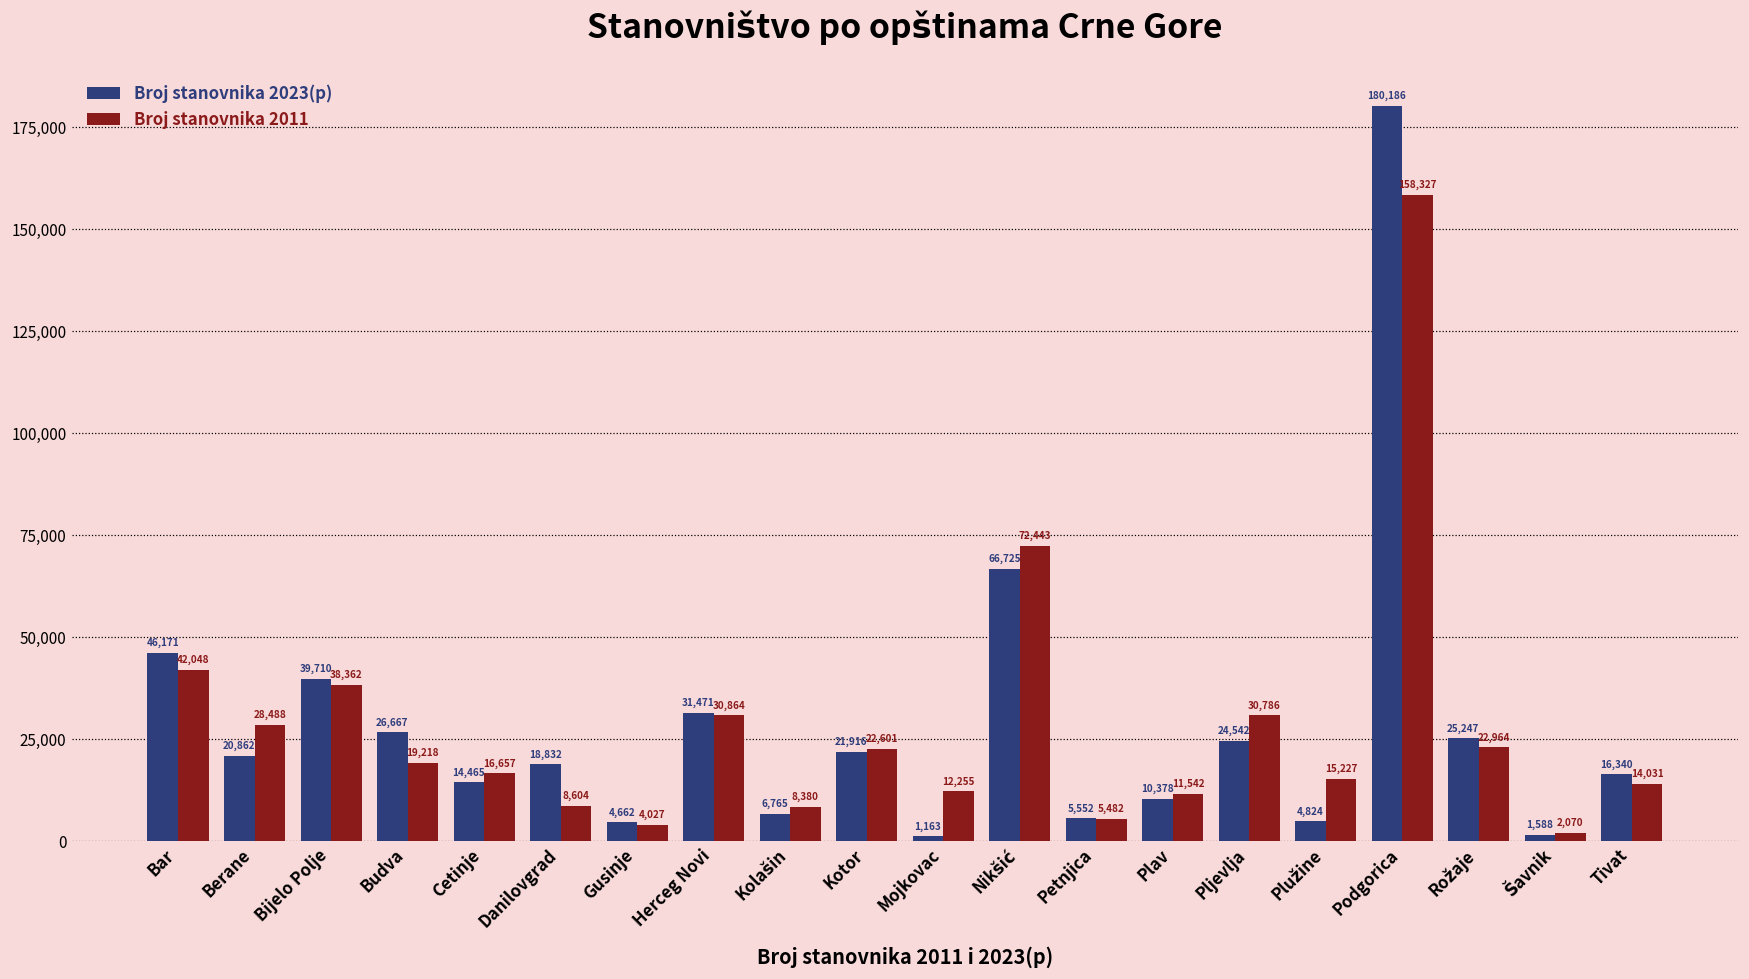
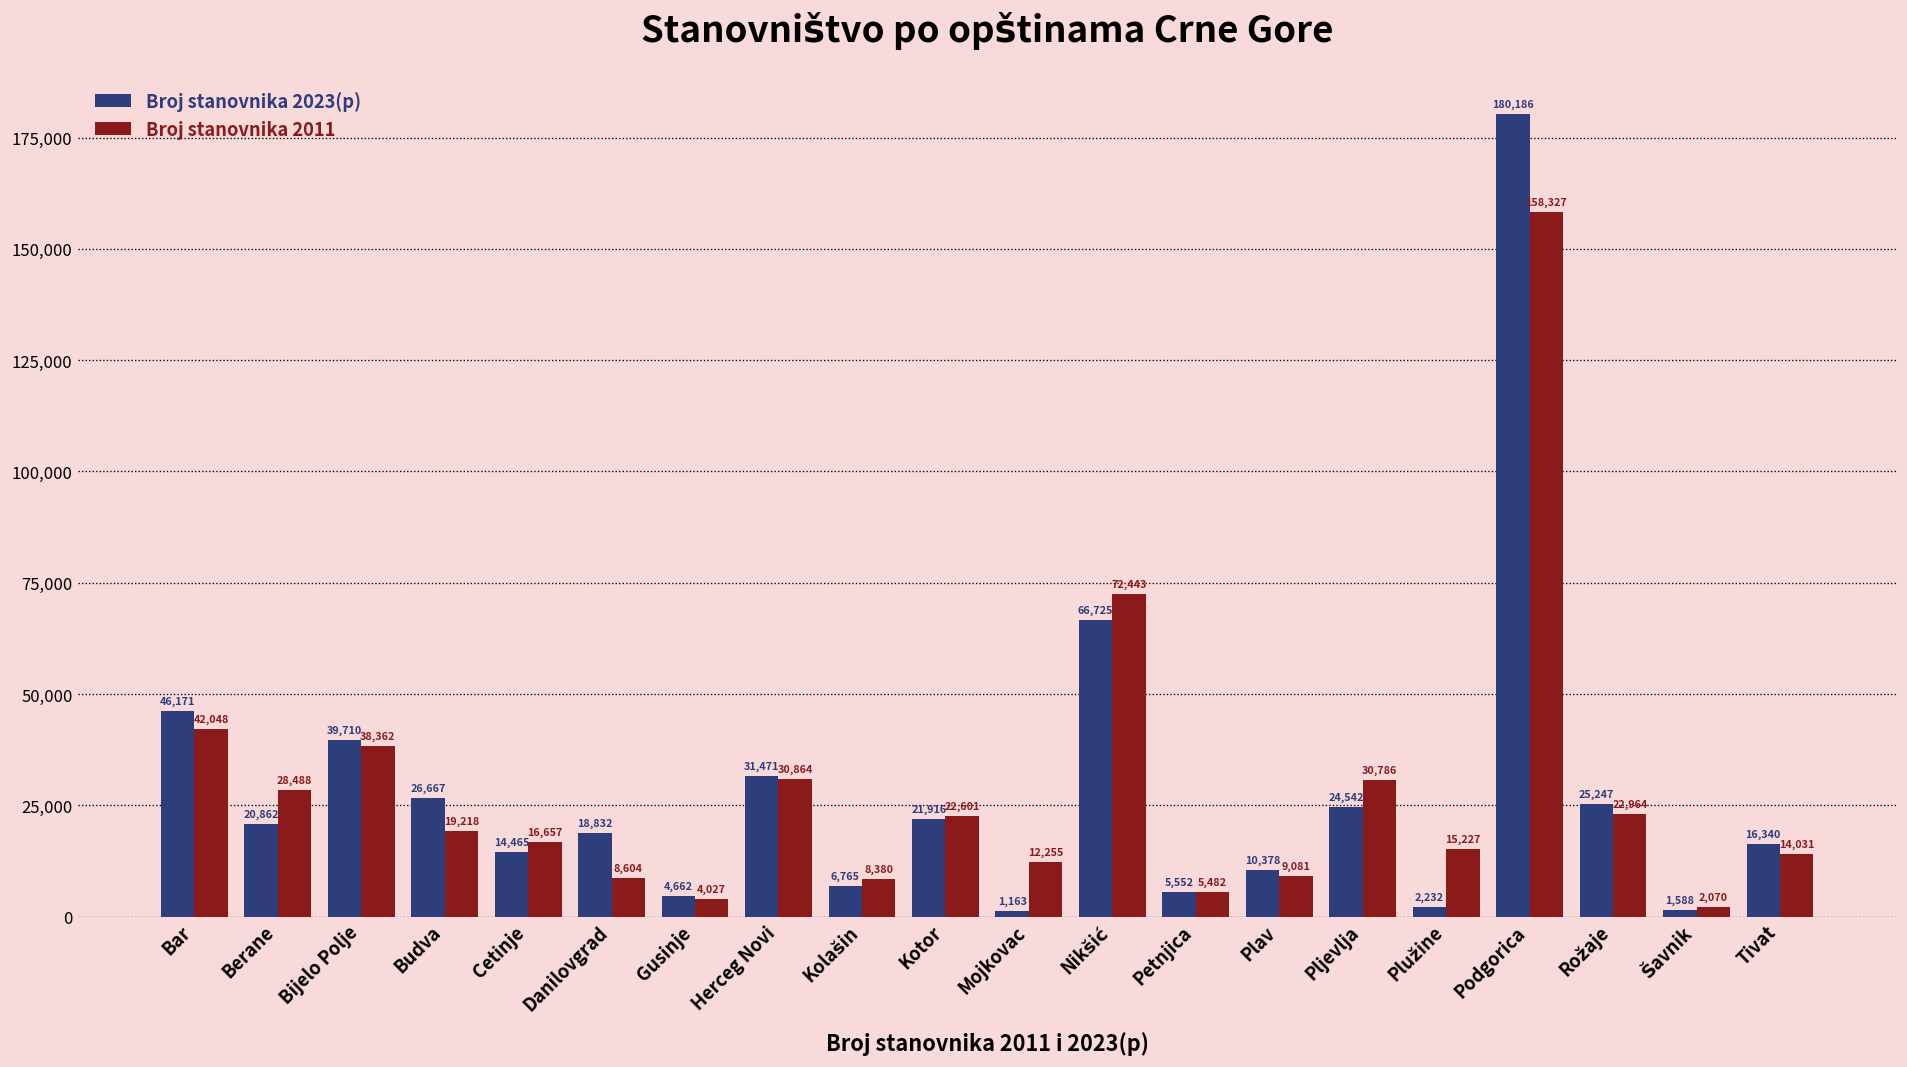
  {
    "Broj stanovnika 2023(p)": {
      "Bar": "46,171",
      "Berane": "20,862",
      "Bijelo Polje": "39,710",
      "Budva": "26,667",
      "Cetinje": "14,465",
      "Danilovgrad": "18,832",
      "Gusinje": "4,662",
      "Herceg Novi": "31,471",
      "Kolašin": "6,765",
      "Kotor": "21,916",
      "Mojkovac": "1,163",
      "Nikšić": "66,725",
      "Petnjica": "5,552",
      "Plav": "10,378",
      "Pljevlja": "24,542",
-     "Plužine": "4,824",
+     "Plužine": "2,232",
      "Podgorica": "180,186",
      "Rožaje": "25,247",
      "Šavnik": "1,588",
      "Tivat": "16,340"
    },
    "Broj stanovnika 2011": {
      "Bar": "42,048",
      "Berane": "28,488",
      "Bijelo Polje": "38,362",
      "Budva": "19,218",
      "Cetinje": "16,657",
      "Danilovgrad": "8,604",
      "Gusinje": "4,027",
      "Herceg Novi": "30,864",
      "Kolašin": "8,380",
      "Kotor": "22,601",
      "Mojkovac": "12,255",
      "Nikšić": "72,443",
      "Petnjica": "5,482",
-     "Plav": "11,542",
+     "Plav": "9,081",
      "Pljevlja": "30,786",
      "Plužine": "15,227",
      "Podgorica": "158,327",
      "Rožaje": "22,964",
      "Šavnik": "2,070",
      "Tivat": "14,031"
    }
  }
